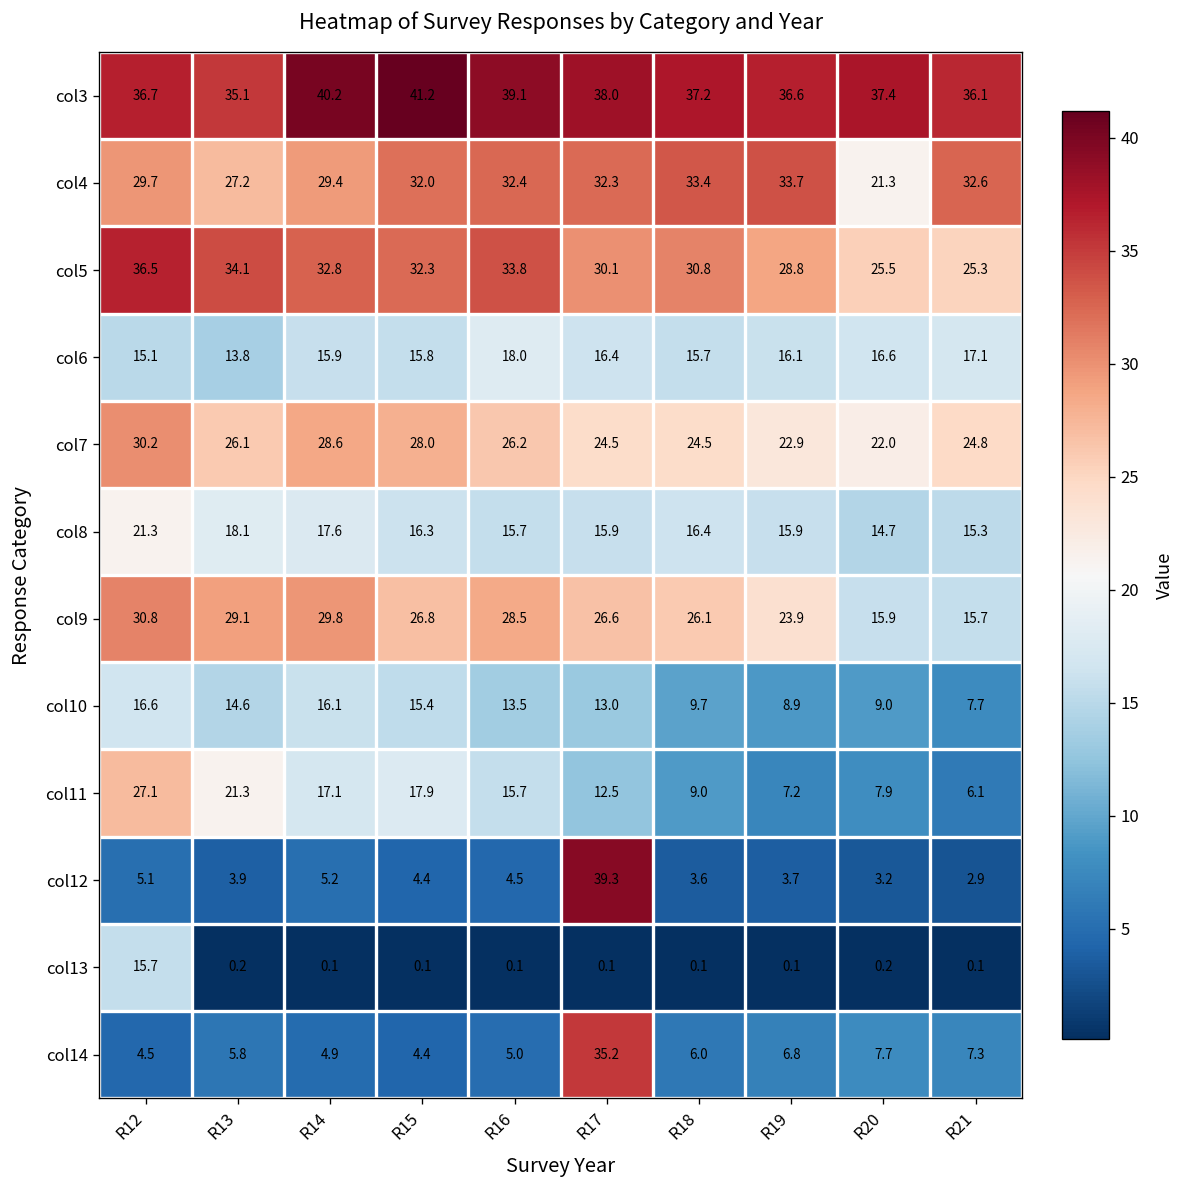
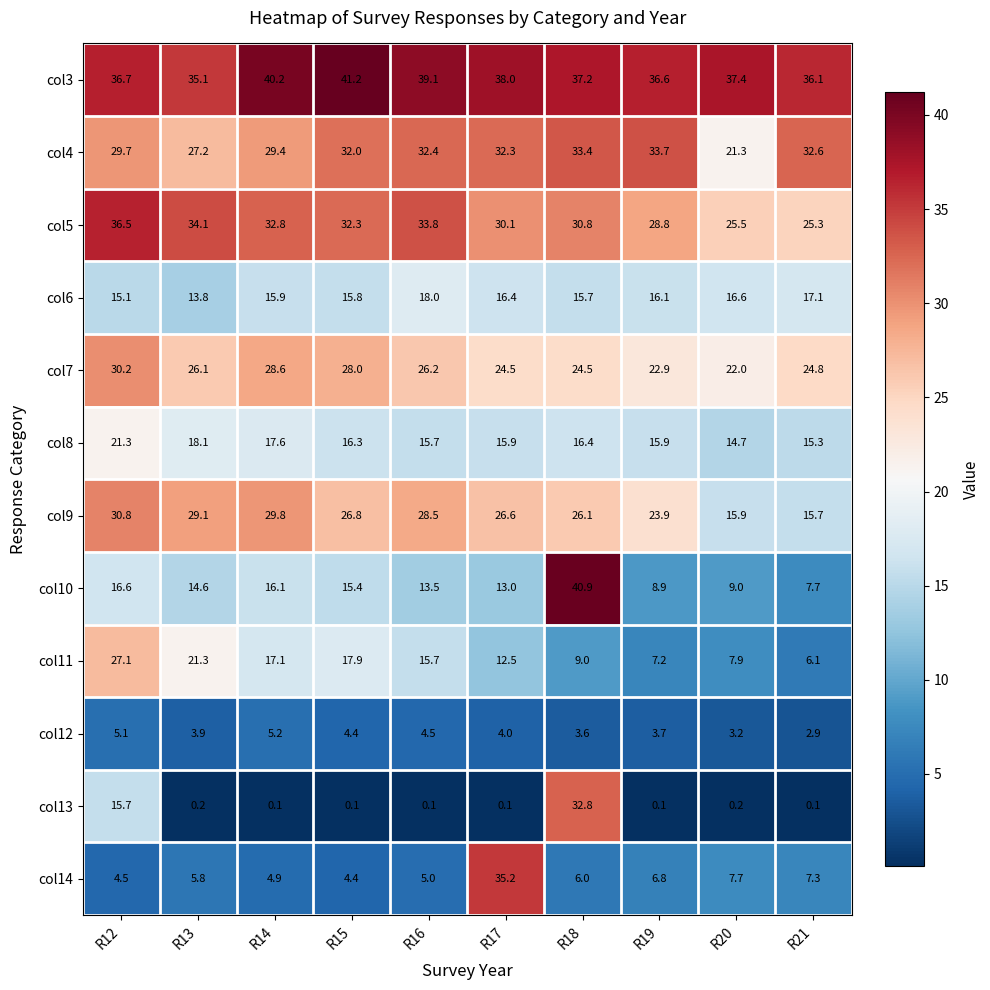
  {
    "col3": {
      "R12": 36.7,
      "R13": 35.1,
      "R14": 40.2,
      "R15": 41.2,
      "R16": 39.1,
      "R17": 38.0,
      "R18": 37.2,
      "R19": 36.6,
      "R20": 37.4,
      "R21": 36.1
    },
    "col4": {
      "R12": 29.7,
      "R13": 27.2,
      "R14": 29.4,
      "R15": 32.0,
      "R16": 32.4,
      "R17": 32.3,
      "R18": 33.4,
      "R19": 33.7,
      "R20": 21.3,
      "R21": 32.6
    },
    "col5": {
      "R12": 36.5,
      "R13": 34.1,
      "R14": 32.8,
      "R15": 32.3,
      "R16": 33.8,
      "R17": 30.1,
      "R18": 30.8,
      "R19": 28.8,
      "R20": 25.5,
      "R21": 25.3
    },
    "col6": {
      "R12": 15.1,
      "R13": 13.8,
      "R14": 15.9,
      "R15": 15.8,
      "R16": 18.0,
      "R17": 16.4,
      "R18": 15.7,
      "R19": 16.1,
      "R20": 16.6,
      "R21": 17.1
    },
    "col7": {
      "R12": 30.2,
      "R13": 26.1,
      "R14": 28.6,
      "R15": 28.0,
      "R16": 26.2,
      "R17": 24.5,
      "R18": 24.5,
      "R19": 22.9,
      "R20": 22.0,
      "R21": 24.8
    },
    "col8": {
      "R12": 21.3,
      "R13": 18.1,
      "R14": 17.6,
      "R15": 16.3,
      "R16": 15.7,
      "R17": 15.9,
      "R18": 16.4,
      "R19": 15.9,
      "R20": 14.7,
      "R21": 15.3
    },
    "col9": {
      "R12": 30.8,
      "R13": 29.1,
      "R14": 29.8,
      "R15": 26.8,
      "R16": 28.5,
      "R17": 26.6,
      "R18": 26.1,
      "R19": 23.9,
      "R20": 15.9,
      "R21": 15.7
    },
    "col10": {
      "R12": 16.6,
      "R13": 14.6,
      "R14": 16.1,
      "R15": 15.4,
      "R16": 13.5,
      "R17": 13.0,
-     "R18": 9.7,
+     "R18": 40.9,
      "R19": 8.9,
      "R20": 9.0,
      "R21": 7.7
    },
    "col11": {
      "R12": 27.1,
      "R13": 21.3,
      "R14": 17.1,
      "R15": 17.9,
      "R16": 15.7,
      "R17": 12.5,
      "R18": 9.0,
      "R19": 7.2,
      "R20": 7.9,
      "R21": 6.1
    },
    "col12": {
      "R12": 5.1,
      "R13": 3.9,
      "R14": 5.2,
      "R15": 4.4,
      "R16": 4.5,
-     "R17": 39.3,
+     "R17": 4.0,
      "R18": 3.6,
      "R19": 3.7,
      "R20": 3.2,
      "R21": 2.9
    },
    "col13": {
      "R12": 15.7,
      "R13": 0.2,
      "R14": 0.1,
      "R15": 0.1,
      "R16": 0.1,
      "R17": 0.1,
-     "R18": 0.1,
+     "R18": 32.8,
      "R19": 0.1,
      "R20": 0.2,
      "R21": 0.1
    },
    "col14": {
      "R12": 4.5,
      "R13": 5.8,
      "R14": 4.9,
      "R15": 4.4,
      "R16": 5.0,
      "R17": 35.2,
      "R18": 6.0,
      "R19": 6.8,
      "R20": 7.7,
      "R21": 7.3
    }
  }
